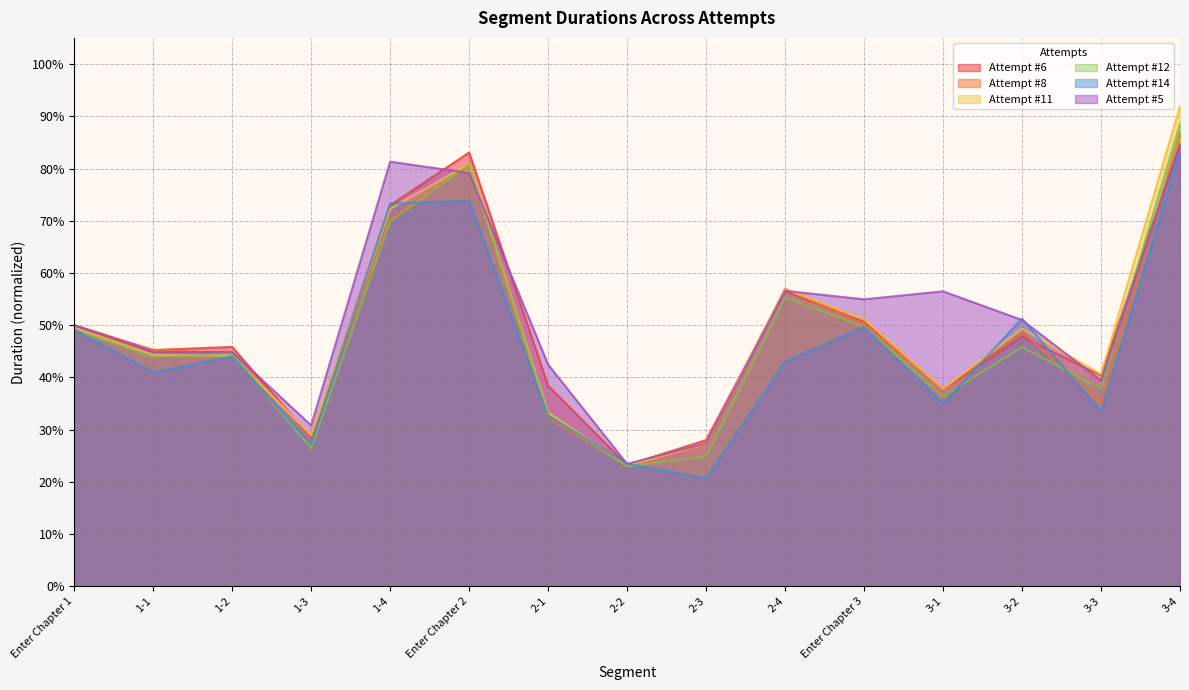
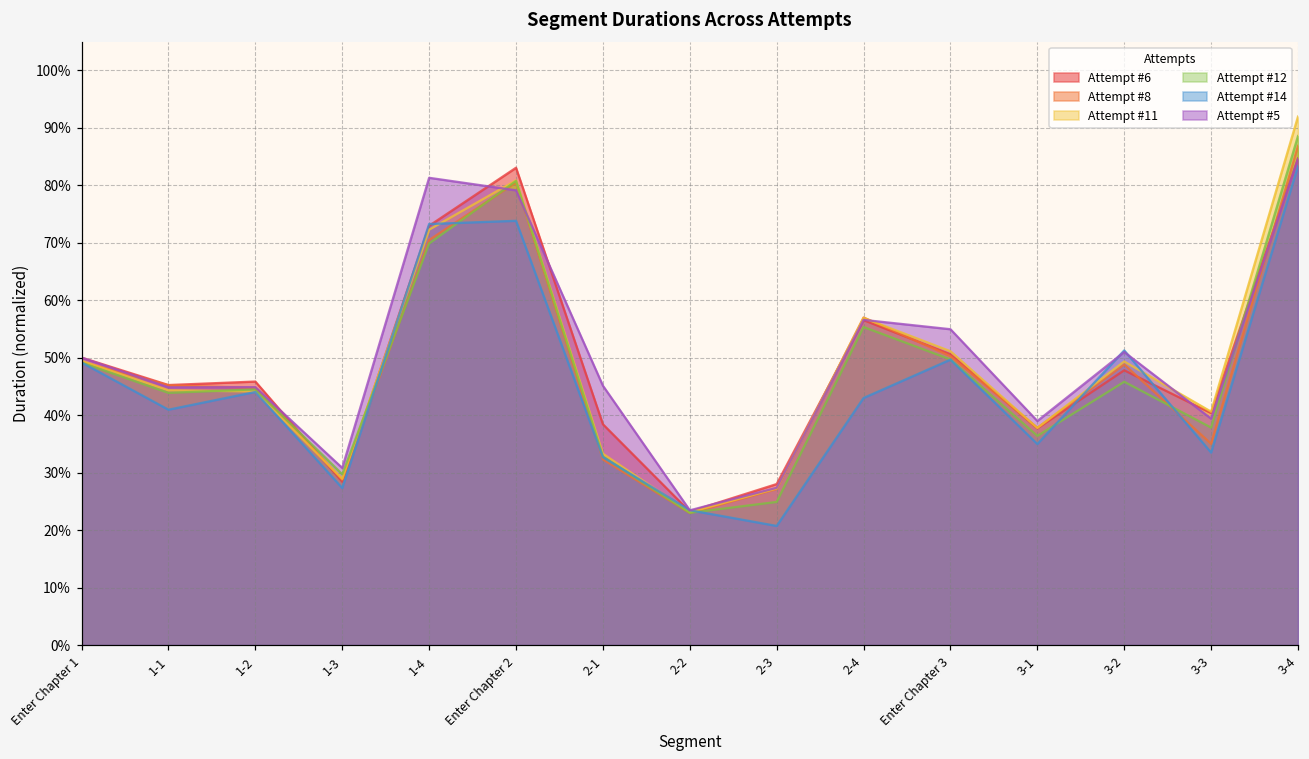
  {
    "Attempt #11": {
      "1-4": "72%",
      "2-1": "33%",
      "Enter Chapter 3": "51%",
      "3-2": "49%",
      "3-4": "92%"
    },
    "Attempt #12": {
-     "1-3": "26%",
+     "1-3": "30%",
      "1-4": "70%",
      "2-3": "25%",
      "2-4": "55%",
      "3-1": "36%",
      "3-2": "46%",
      "3-3": "38%",
      "3-4": "89%"
    },
    "Attempt #14": {
      "1-1": "41%",
      "1-3": "27%",
      "Enter Chapter 2": "74%",
      "2-3": "21%",
      "2-4": "43%",
      "3-1": "35%",
      "3-3": "34%",
      "3-4": "83%"
    },
    "Attempt #5": {
      "1-3": "31%",
      "1-4": "81%",
      "Enter Chapter 2": "79%",
-     "2-1": "42%",
+     "2-1": "45%",
      "Enter Chapter 3": "55%",
-     "3-1": "56%",
+     "3-1": "39%",
      "3-3": "39%"
    }
  }
